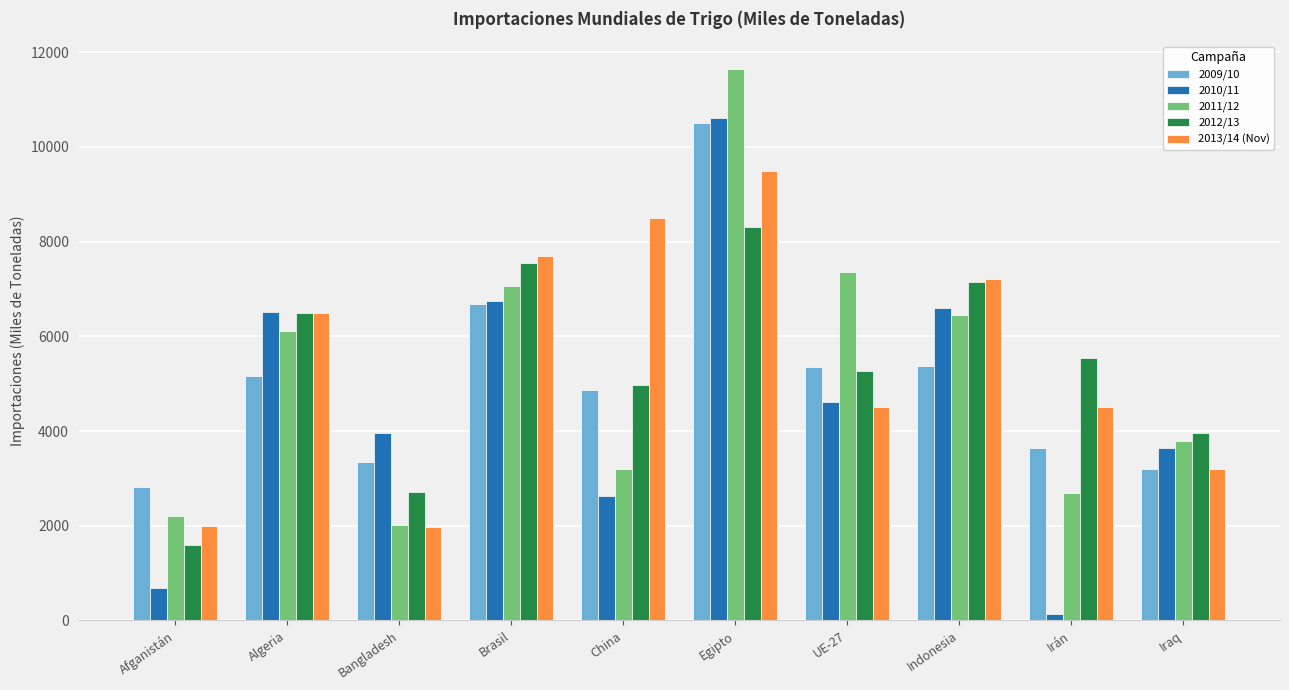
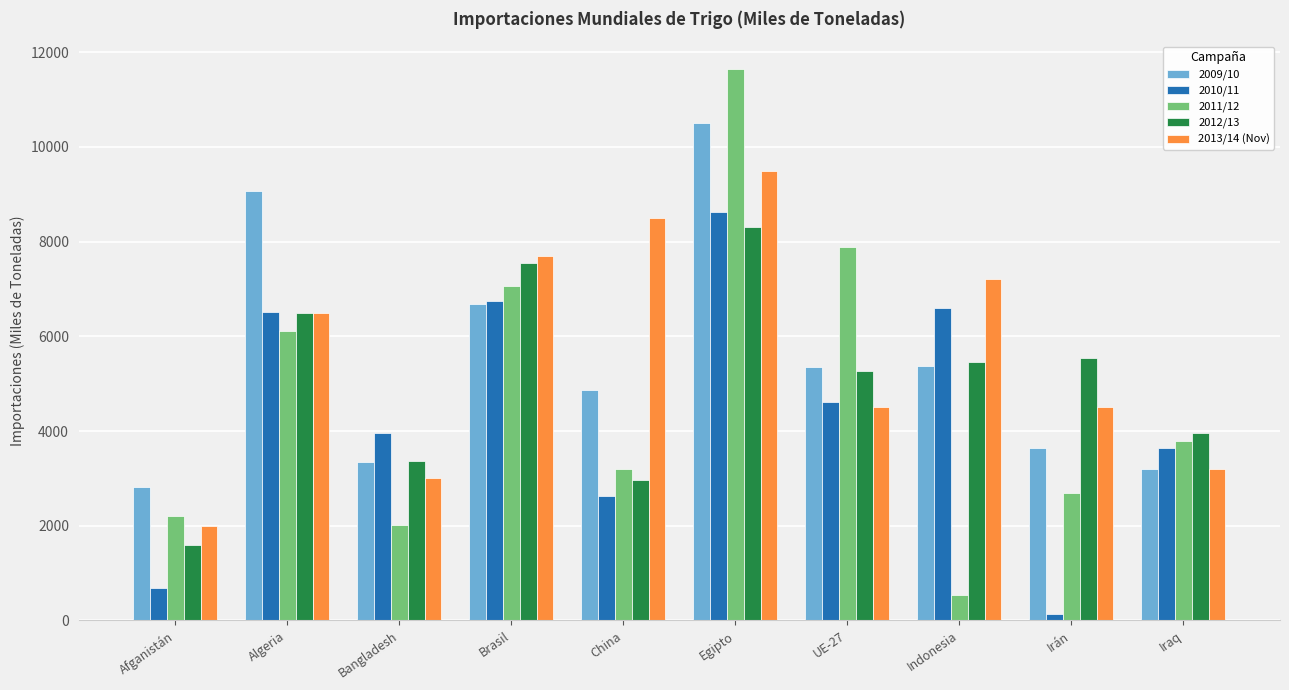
  {
    "2009/10": {
      "Afganistán": 2800,
-     "Algeria": 5200,
+     "Algeria": 9100,
      "Bangladesh": 3400,
      "Brasil": 6700,
      "China": 4900,
      "Egipto": 10500,
      "UE-27": 5400,
      "Indonesia": 5400,
      "Irán": 3700,
      "Iraq": 3200
    },
    "2010/11": {
      "Afganistán": 700,
      "Algeria": 6500,
      "Bangladesh": 4000,
      "Brasil": 6700,
      "China": 2600,
-     "Egipto": 10600,
+     "Egipto": 8600,
      "UE-27": 4600,
      "Indonesia": 6600,
      "Irán": 100,
      "Iraq": 3600
    },
    "2011/12": {
      "Afganistán": 2200,
      "Algeria": 6100,
      "Bangladesh": 2000,
      "Brasil": 7100,
      "China": 3200,
      "Egipto": 11700,
-     "UE-27": 7400,
-     "Indonesia": 6500,
+     "UE-27": 7900,
+     "Indonesia": 500,
      "Irán": 2700,
      "Iraq": 3800
    },
    "2012/13": {
      "Afganistán": 1600,
      "Algeria": 6500,
-     "Bangladesh": 2700,
+     "Bangladesh": 3400,
      "Brasil": 7500,
-     "China": 5000,
+     "China": 3000,
      "Egipto": 8300,
      "UE-27": 5300,
-     "Indonesia": 7100,
+     "Indonesia": 5500,
      "Irán": 5600,
      "Iraq": 3900
    },
    "2013/14 (Nov)": {
      "Afganistán": 2000,
      "Algeria": 6500,
-     "Bangladesh": 2000,
+     "Bangladesh": 3000,
      "Brasil": 7700,
      "China": 8500,
      "Egipto": 9500,
      "UE-27": 4500,
      "Indonesia": 7200,
      "Irán": 4500,
      "Iraq": 3200
    }
  }
